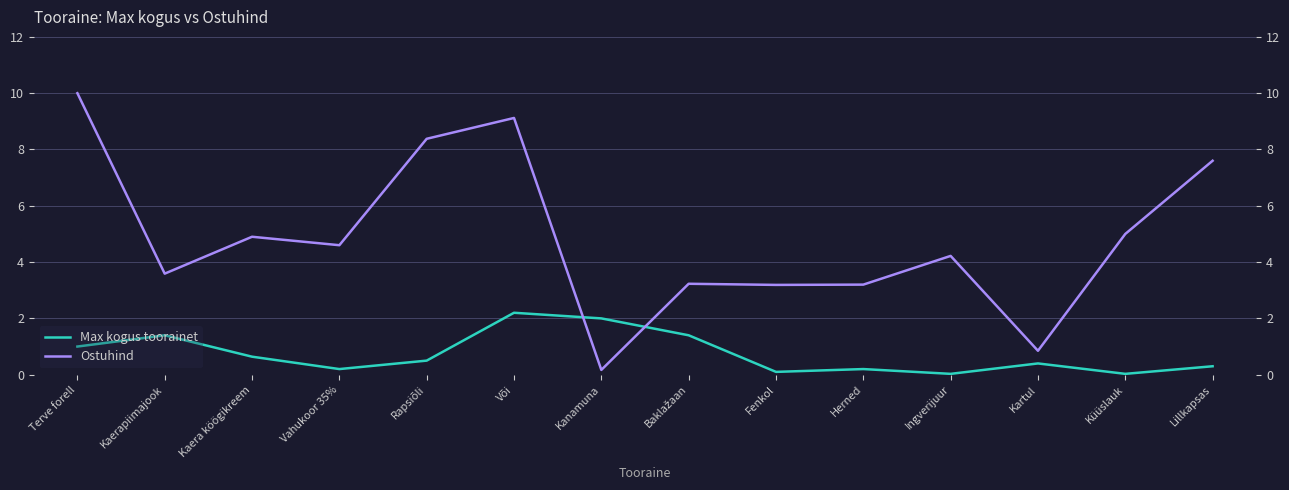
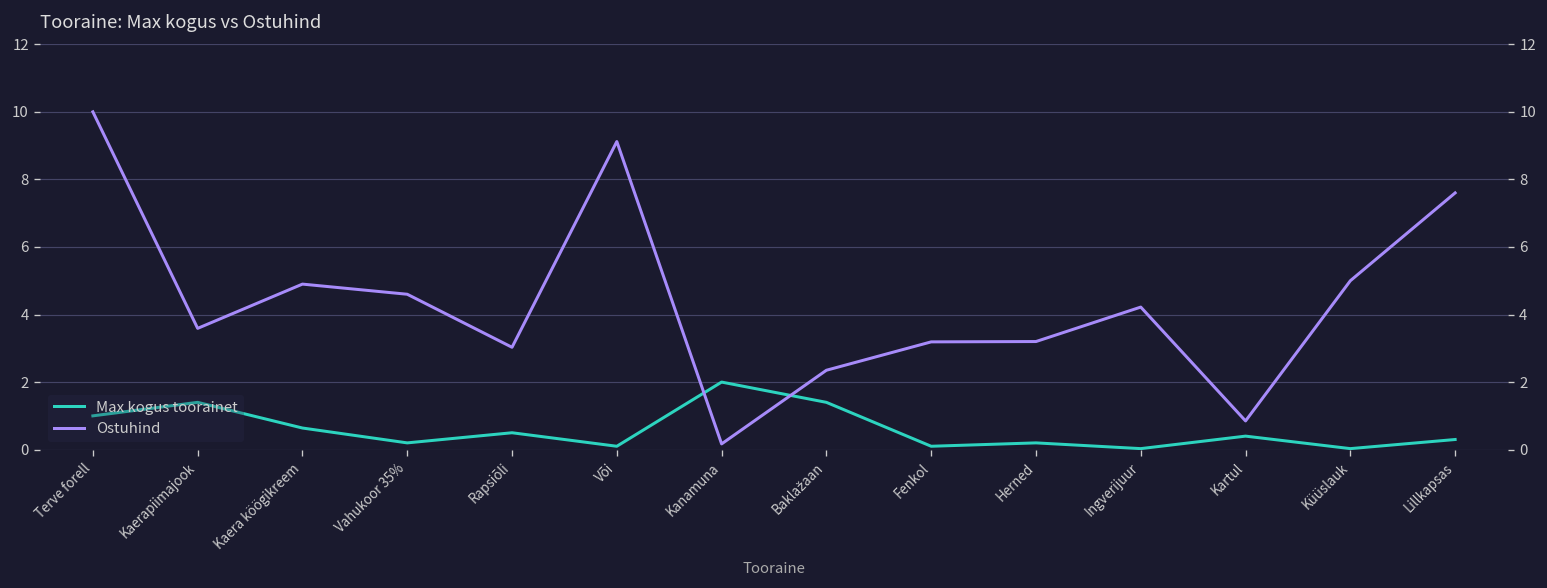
  {
    "Max kogus toorainet": {
      "Kaera köögikreem": 0.6,
      "Vahukoor 35%": 0.2,
      "Rapsiõli": 0.5,
-     "Või": 2.2,
+     "Või": 0.1,
      "Kanamuna": 2.0,
      "Baklažaan": 1.4,
      "Fenkol": 0.1,
      "Herned": 0.2,
      "Ingverijuur": 0.0,
      "Kartul": 0.4,
      "Küüslauk": 0.0,
      "Lillkapsas": 0.3
    },
    "Ostuhind": {
      "Terve forell": 10.0,
      "Kaerapiimajook": 3.6,
      "Kaera köögikreem": 4.9,
      "Vahukoor 35%": 4.6,
-     "Rapsiõli": 8.4,
+     "Rapsiõli": 3.0,
      "Või": 9.1,
      "Kanamuna": 0.2,
-     "Baklažaan": 3.2,
+     "Baklažaan": 2.4,
      "Fenkol": 3.2,
      "Herned": 3.2,
      "Ingverijuur": 4.2,
      "Kartul": 0.9,
      "Küüslauk": 5.0,
      "Lillkapsas": 7.6
    }
  }
